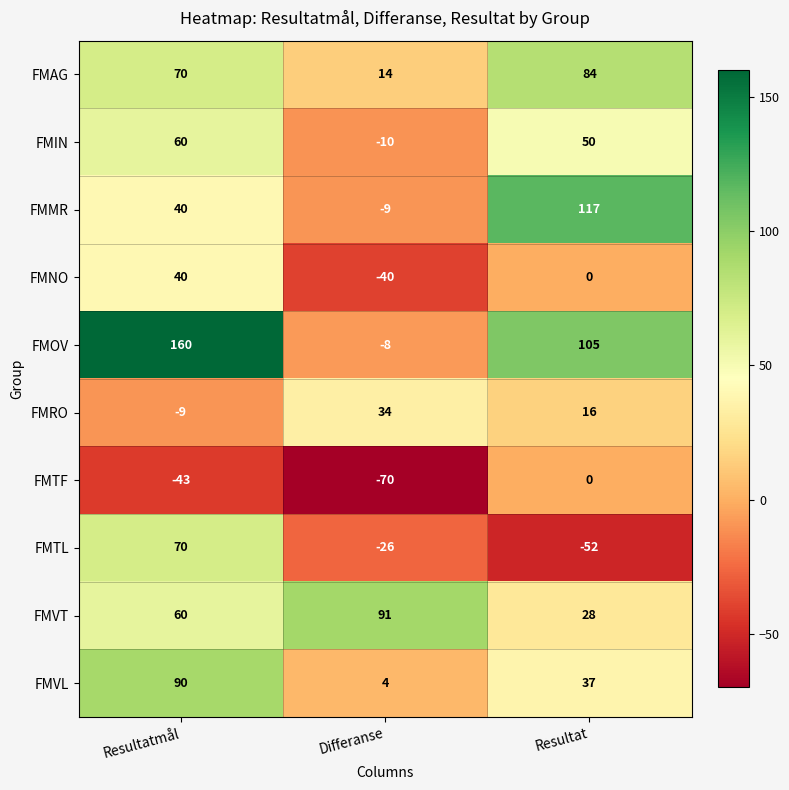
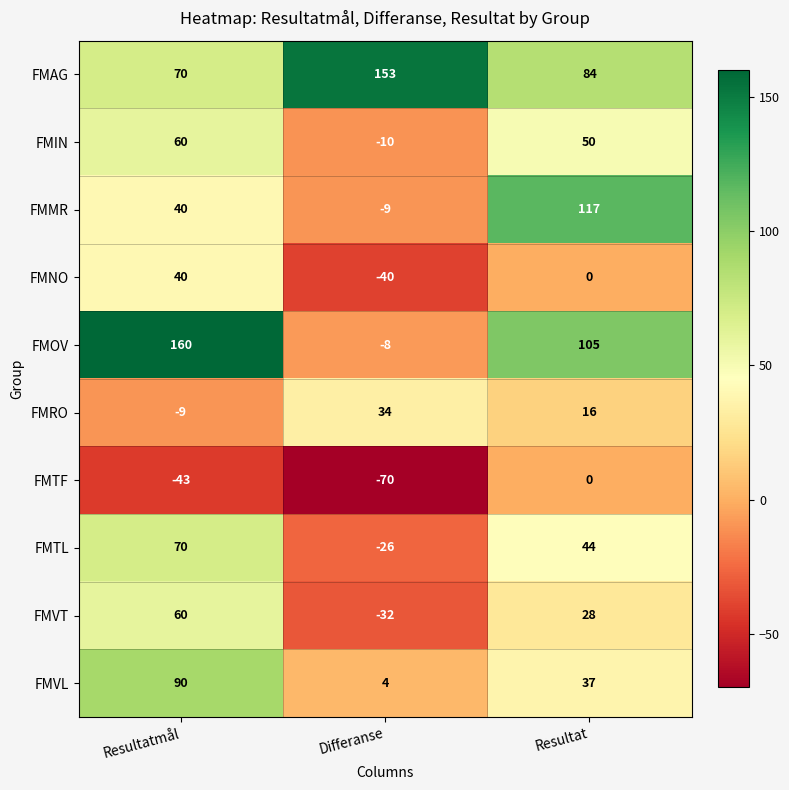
  {
    "FMAG": {
      "Resultatmål": 70,
-     "Differanse": 14,
+     "Differanse": 153,
      "Resultat": 84
    },
    "FMIN": {
      "Resultatmål": 60,
      "Differanse": -10,
      "Resultat": 50
    },
    "FMMR": {
      "Resultatmål": 40,
      "Differanse": -9,
      "Resultat": 117
    },
    "FMNO": {
      "Resultatmål": 40,
      "Differanse": -40,
      "Resultat": 0
    },
    "FMOV": {
      "Resultatmål": 160,
      "Differanse": -8,
      "Resultat": 105
    },
    "FMRO": {
      "Resultatmål": -9,
      "Differanse": 34,
      "Resultat": 16
    },
    "FMTF": {
      "Resultatmål": -43,
      "Differanse": -70,
      "Resultat": 0
    },
    "FMTL": {
      "Resultatmål": 70,
      "Differanse": -26,
-     "Resultat": -52
+     "Resultat": 44
    },
    "FMVT": {
      "Resultatmål": 60,
-     "Differanse": 91,
+     "Differanse": -32,
      "Resultat": 28
    },
    "FMVL": {
      "Resultatmål": 90,
      "Differanse": 4,
      "Resultat": 37
    }
  }
